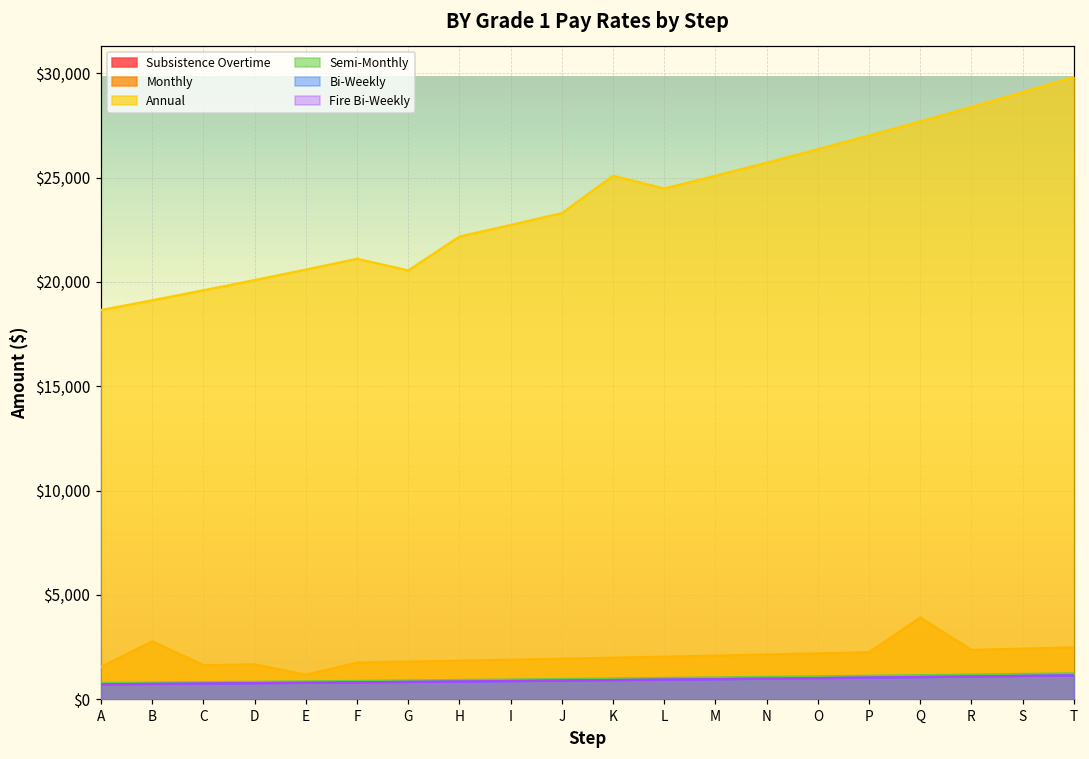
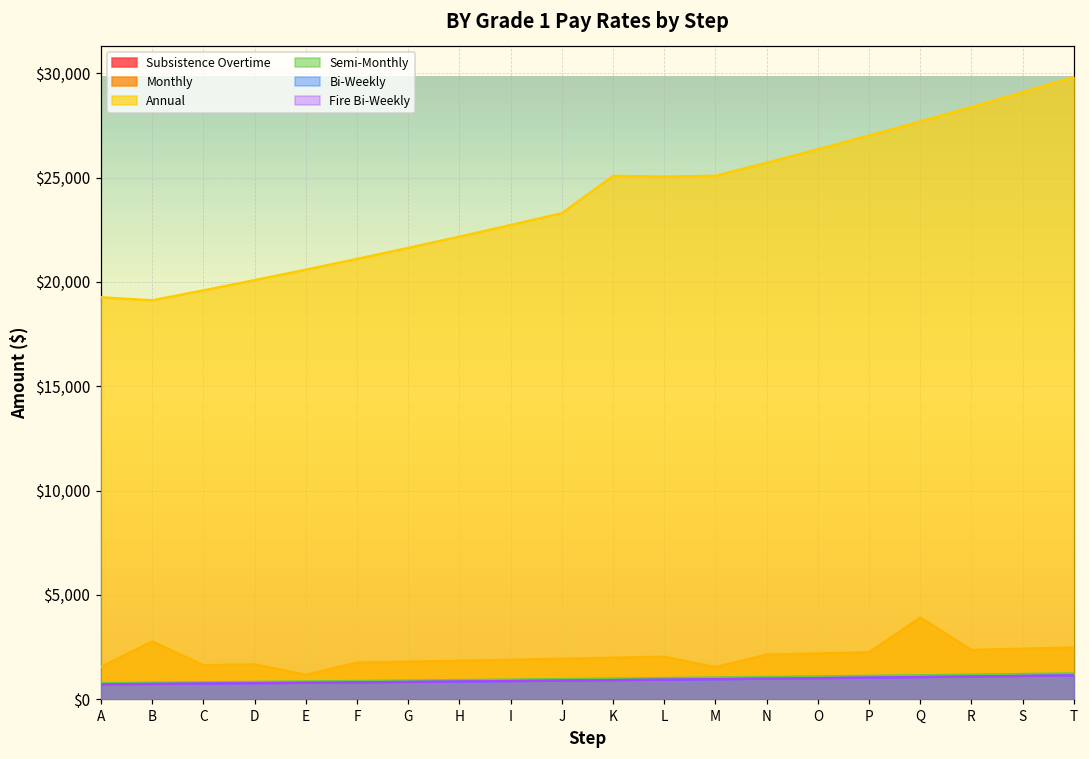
  {
    "Subsistence Overtime": {
      "A": "$0",
      "B": "$0",
      "C": "$0",
      "D": "$0",
      "E": "$0",
      "F": "$0",
      "G": "$0",
      "H": "$0",
      "I": "$0",
      "J": "$0",
      "K": "$0",
      "L": "$0",
      "M": "$0",
      "N": "$0",
      "O": "$0",
      "P": "$0",
      "Q": "$0",
      "R": "$0",
      "S": "$0",
      "T": "$0"
    },
    "Monthly": {
      "A": "$1,600",
      "B": "$2,800",
      "C": "$1,600",
      "D": "$1,700",
      "E": "$1,200",
      "F": "$1,800",
      "G": "$1,800",
      "H": "$1,800",
      "I": "$1,900",
      "J": "$1,900",
      "K": "$2,000",
      "L": "$2,000",
-     "M": "$2,100",
+     "M": "$1,500",
      "N": "$2,100",
      "O": "$2,200",
      "P": "$2,300",
      "Q": "$3,900",
      "R": "$2,400",
      "S": "$2,400",
      "T": "$2,500"
    },
    "Annual": {
-     "A": "$18,700",
+     "A": "$19,300",
      "B": "$19,100",
      "C": "$19,600",
      "D": "$20,100",
      "E": "$20,600",
      "F": "$21,100",
-     "G": "$20,500",
+     "G": "$21,600",
      "H": "$22,200",
      "I": "$22,700",
      "J": "$23,300",
      "K": "$25,100",
-     "L": "$24,500",
+     "L": "$25,000",
      "M": "$25,100",
      "N": "$25,700",
      "O": "$26,400",
      "P": "$27,000",
      "Q": "$27,700",
      "R": "$28,400",
      "S": "$29,100",
      "T": "$29,800"
    }
  }
